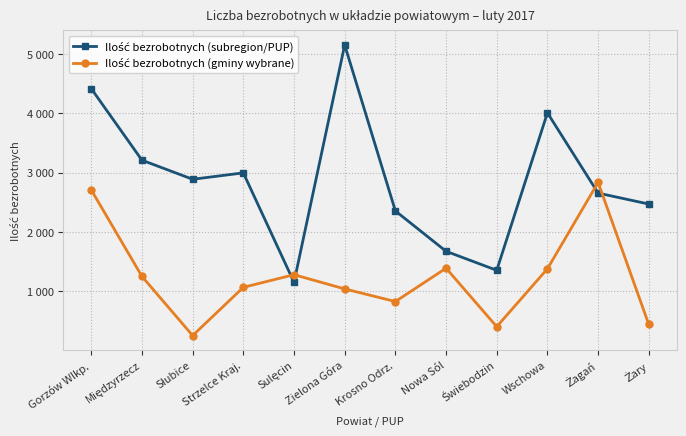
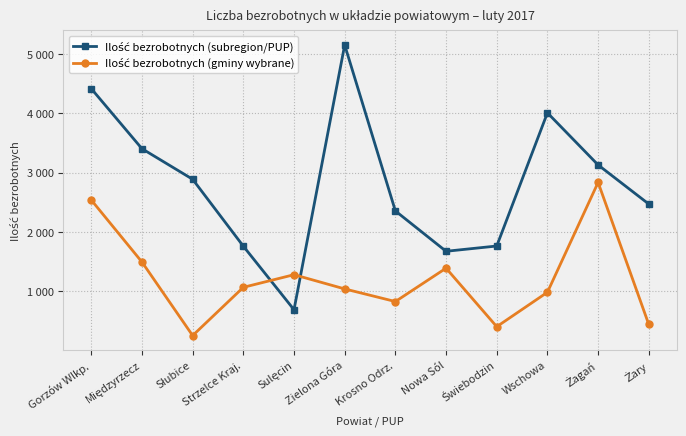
  {
    "Ilość bezrobotnych (subregion/PUP)": {
      "Gorzów Wlkp.": 4400,
-     "Międzyrzecz": 3200,
+     "Międzyrzecz": 3400,
      "Słubice": 2900,
-     "Strzelce Kraj.": 3000,
-     "Sulęcin": 1200,
+     "Strzelce Kraj.": 1800,
+     "Sulęcin": 700,
      "Zielona Góra": 5200,
      "Krosno Odrz.": 2400,
      "Nowa Sól": 1700,
-     "Świebodzin": 1400,
+     "Świebodzin": 1800,
      "Wschowa": 4000,
-     "Żagań": 2700,
+     "Żagań": 3100,
      "Żary": 2500
    },
    "Ilość bezrobotnych (gminy wybrane)": {
-     "Gorzów Wlkp.": 2700,
-     "Międzyrzecz": 1300,
+     "Gorzów Wlkp.": 2500,
+     "Międzyrzecz": 1500,
      "Słubice": 300,
      "Strzelce Kraj.": 1100,
      "Sulęcin": 1300,
      "Zielona Góra": 1000,
      "Krosno Odrz.": 800,
      "Nowa Sól": 1400,
      "Świebodzin": 400,
-     "Wschowa": 1400,
+     "Wschowa": 1000,
      "Żagań": 2800,
      "Żary": 400
    }
  }
